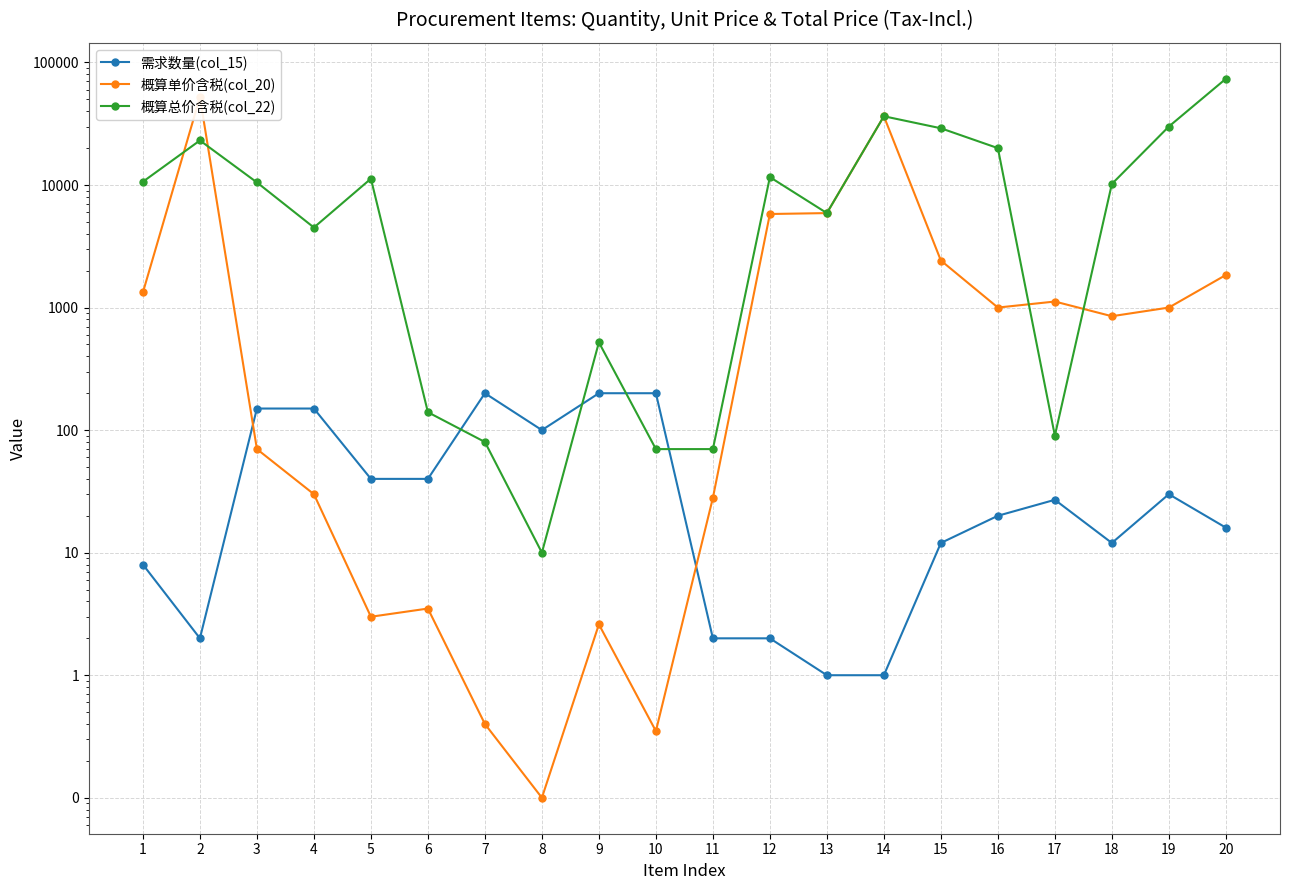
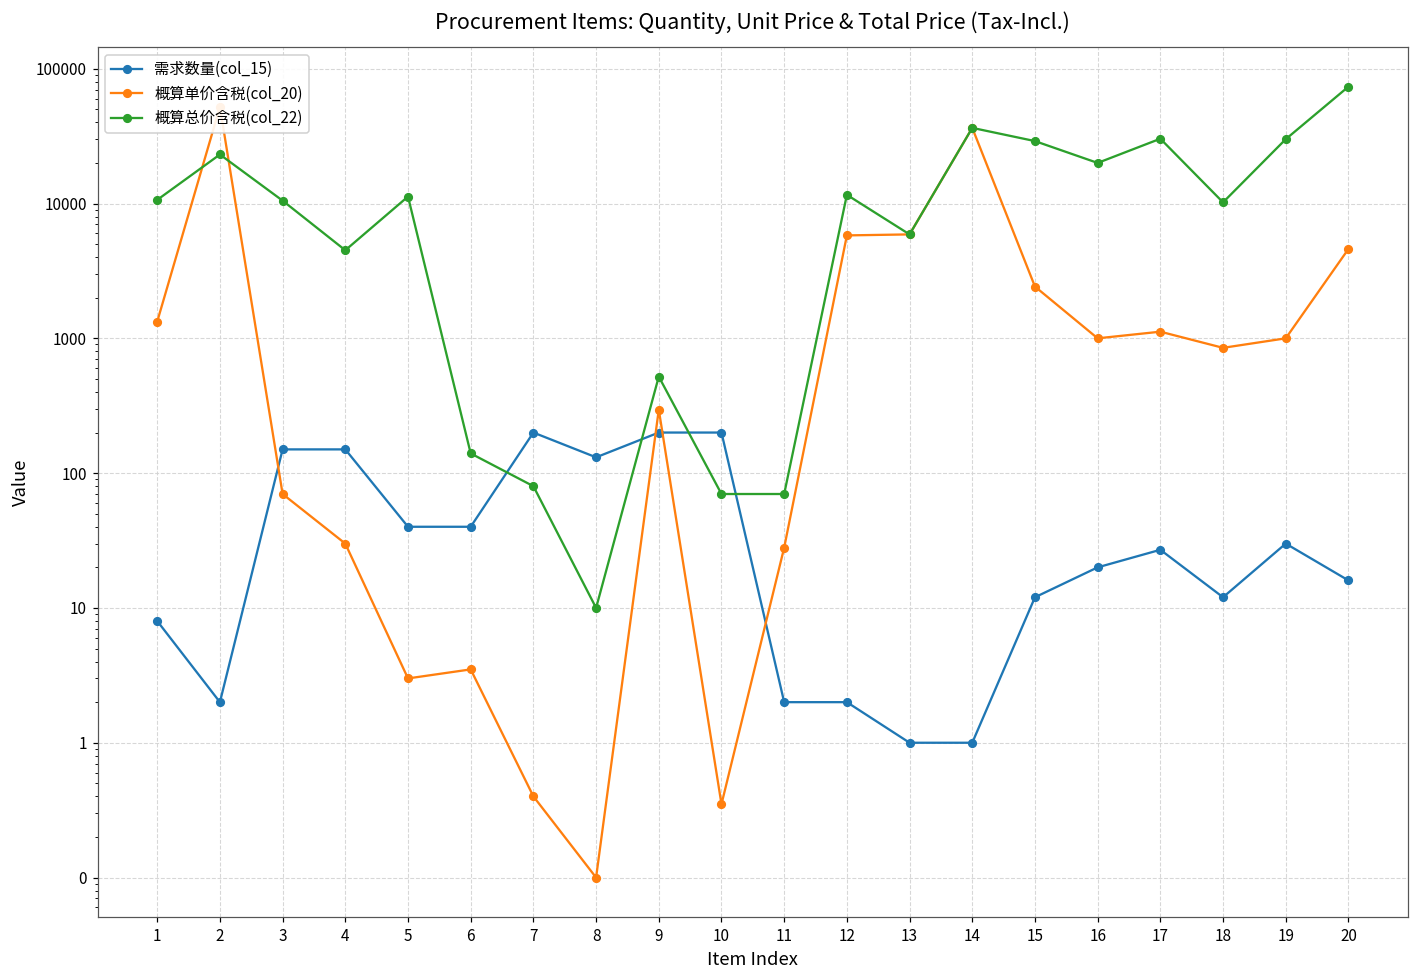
  {
    "需求数量(col_15)": {
      "1": 8,
      "2": 2,
      "3": 150,
      "4": 150,
      "5": 40,
      "6": 40,
      "7": 200,
-     "8": 100,
+     "8": 130,
      "9": 200,
      "10": 200,
      "11": 2,
      "12": 2,
      "13": 1,
      "14": 1,
      "15": 12,
      "16": 20,
      "17": 27,
      "18": 12,
      "19": 30,
      "20": 16
    },
    "概算单价含税(col_20)": {
      "1": 1300,
      "3": 70,
      "4": 30,
      "5": 3.0,
      "6": 3.5,
      "7": 0.4,
      "8": 0.1,
-     "9": 2.6,
+     "9": 300,
      "10": 0.35,
      "11": 28,
      "12": 6000,
      "15": 2400,
      "16": 1000,
      "17": 1100,
      "18": 900,
      "19": 1000,
-     "20": 1800
+     "20": 4600
    },
    "概算总价含税(col_22)": {
      "1": 11000,
      "2": 23000,
      "3": 11000,
      "4": 4500,
      "5": 11000,
      "6": 140,
      "7": 80,
      "8": 10,
      "9": 520,
      "10": 70,
      "11": 70,
      "12": 12000,
      "15": 29000,
      "16": 20000,
-     "17": 90,
+     "17": 30000,
      "18": 10000,
      "19": 30000,
      "20": 70000
    }
  }
